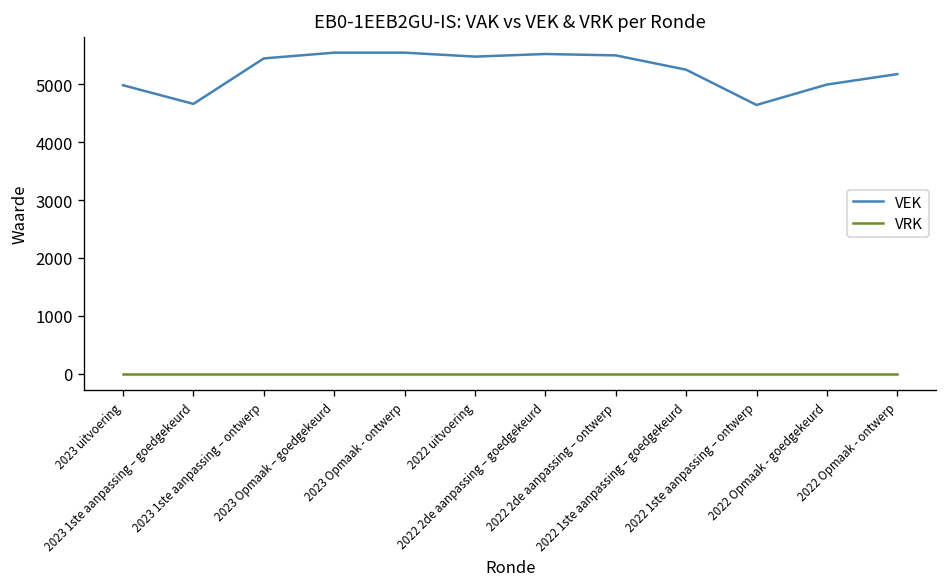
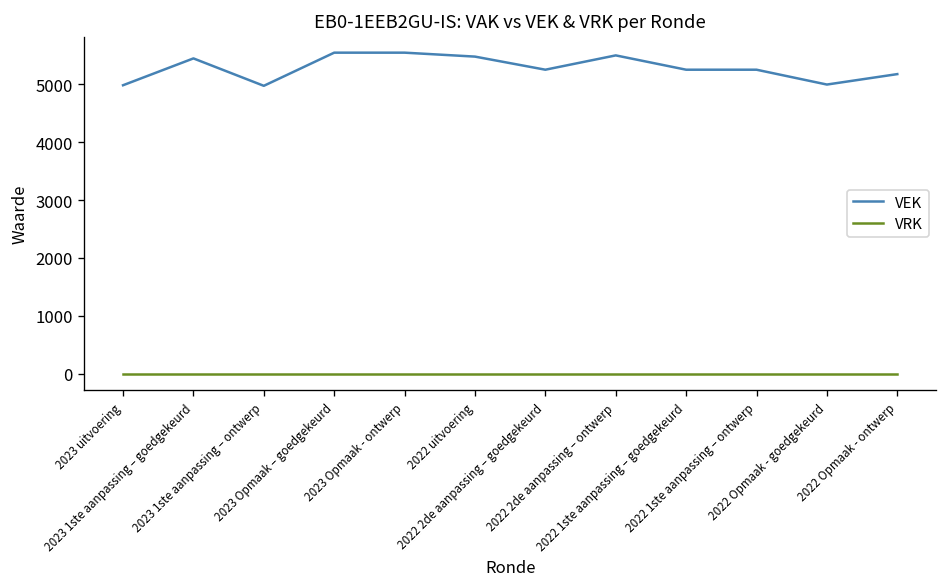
  {
    "VEK": {
      "2023 uitvoering": 5000,
-     "2023 1ste aanpassing – goedgekeurd": 4700,
-     "2023 1ste aanpassing – ontwerp": 5400,
+     "2023 1ste aanpassing – goedgekeurd": 5400,
+     "2023 1ste aanpassing – ontwerp": 5000,
      "2023 Opmaak – goedgekeurd": 5500,
      "2023 Opmaak - ontwerp": 5500,
      "2022 uitvoering": 5500,
-     "2022 2de aanpassing – goedgekeurd": 5500,
+     "2022 2de aanpassing – goedgekeurd": 5200,
      "2022 2de aanpassing – ontwerp": 5500,
      "2022 1ste aanpassing – goedgekeurd": 5200,
-     "2022 1ste aanpassing – ontwerp": 4600,
+     "2022 1ste aanpassing – ontwerp": 5200,
      "2022 Opmaak - goedgekeurd": 5000,
      "2022 Opmaak - ontwerp": 5200
    },
    "VRK": {
      "2023 uitvoering": 0,
      "2023 1ste aanpassing – goedgekeurd": 0,
      "2023 1ste aanpassing – ontwerp": 0,
      "2023 Opmaak – goedgekeurd": 0,
      "2023 Opmaak - ontwerp": 0,
      "2022 uitvoering": 0,
      "2022 2de aanpassing – goedgekeurd": 0,
      "2022 2de aanpassing – ontwerp": 0,
      "2022 1ste aanpassing – goedgekeurd": 0,
      "2022 1ste aanpassing – ontwerp": 0,
      "2022 Opmaak - goedgekeurd": 0,
      "2022 Opmaak - ontwerp": 0
    }
  }
